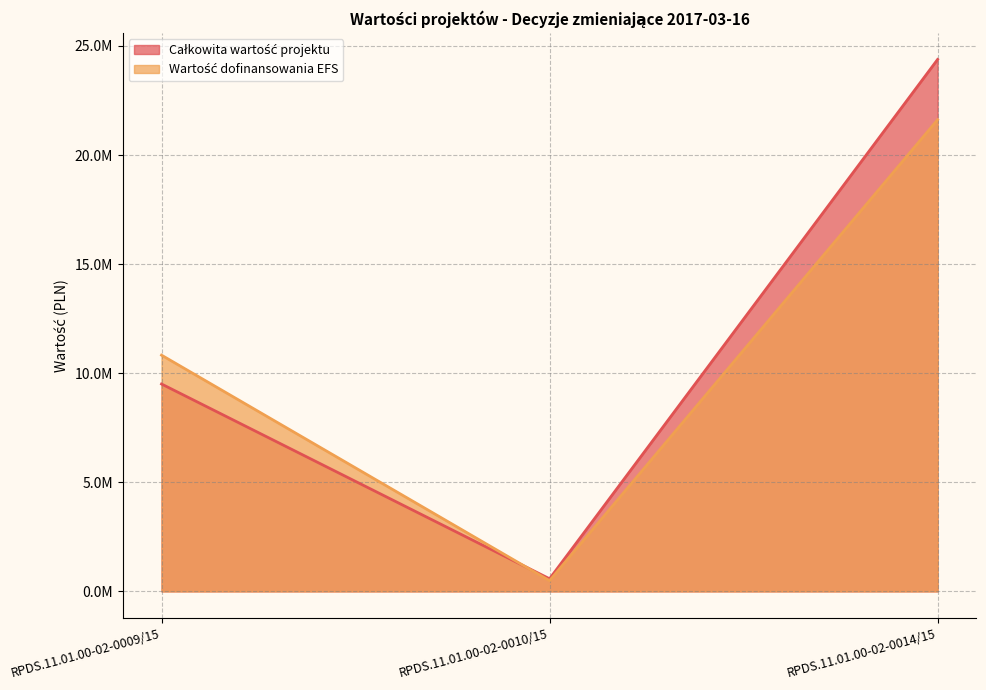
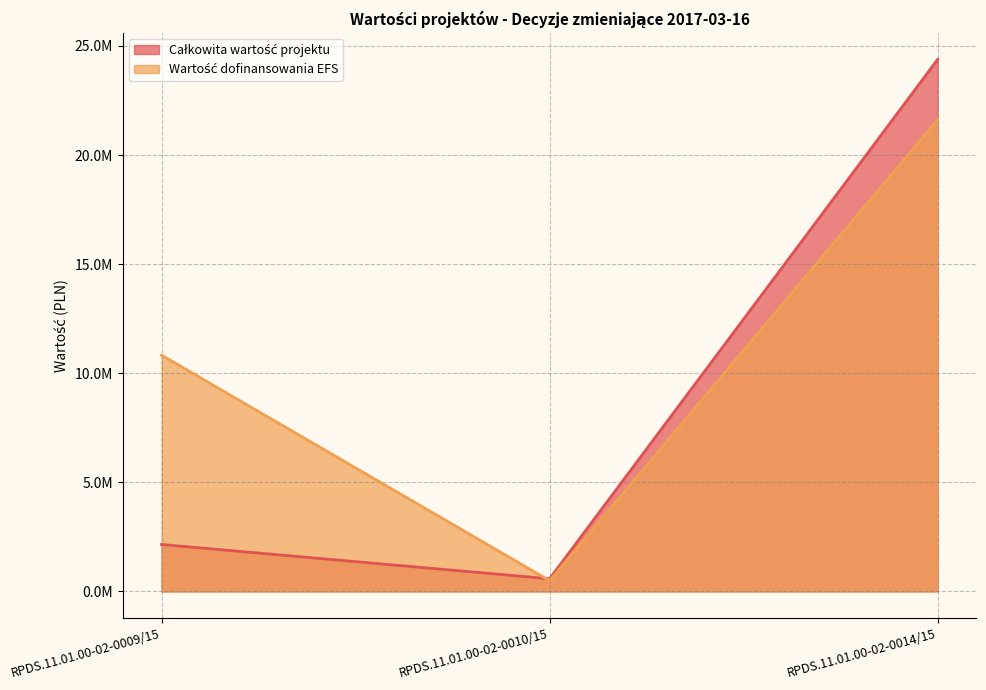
  {
    "Całkowita wartość projektu": {
-     "RPDS.11.01.00-02-0009/15": 9500000,
+     "RPDS.11.01.00-02-0009/15": 2200000,
      "RPDS.11.01.00-02-0014/15": 24400000
    },
    "Wartość dofinansowania EFS": {
      "RPDS.11.01.00-02-0009/15": 10800000,
      "RPDS.11.01.00-02-0014/15": 21600000
    }
  }
